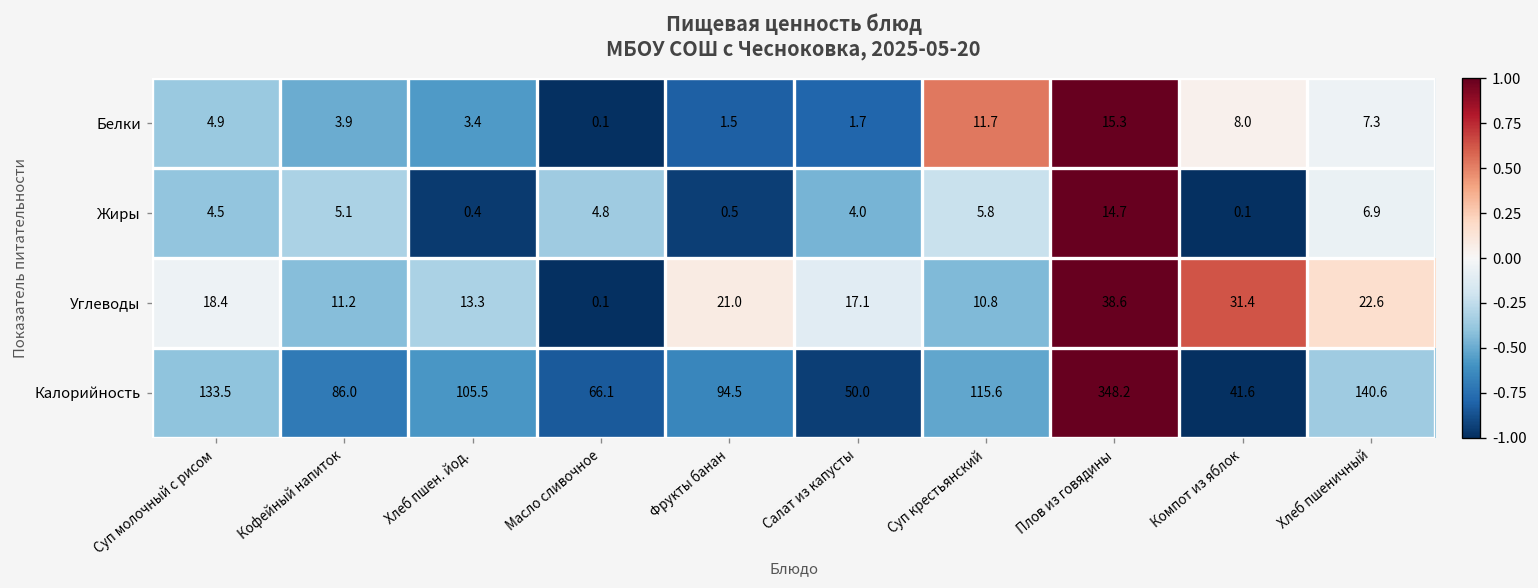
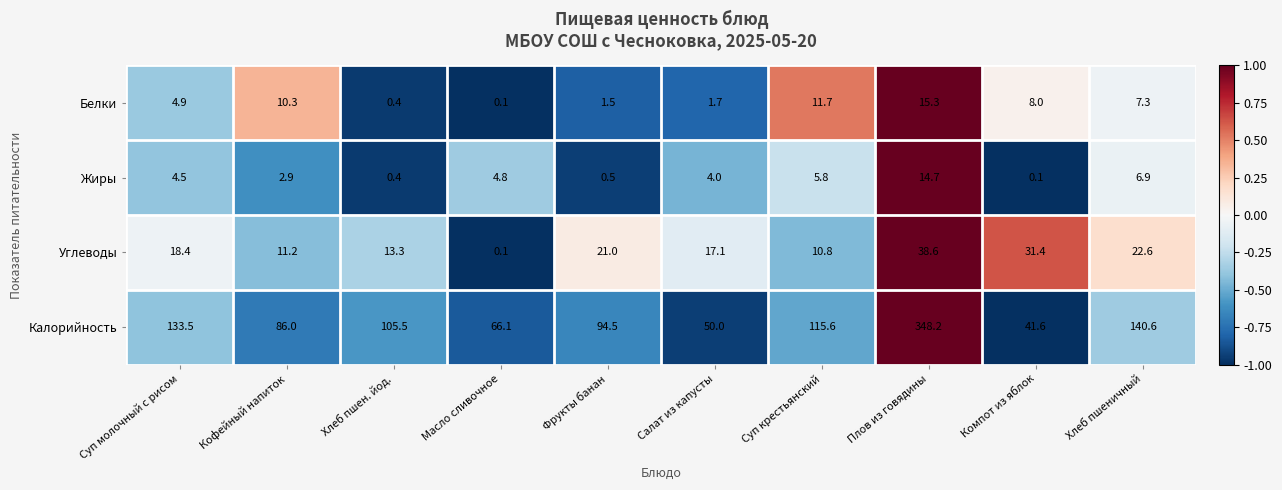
  {
    "Белки": {
      "Суп молочный с рисом": 4.9,
-     "Кофейный напиток": 3.9,
-     "Хлеб пшен. йод.": 3.4,
+     "Кофейный напиток": 10.3,
+     "Хлеб пшен. йод.": 0.4,
      "Масло сливочное": 0.1,
      "Фрукты банан": 1.5,
      "Салат из капусты": 1.7,
      "Суп крестьянский": 11.7,
      "Плов из говядины": 15.3,
      "Компот из яблок": 8.0,
      "Хлеб пшеничный": 7.3
    },
    "Жиры": {
      "Суп молочный с рисом": 4.5,
-     "Кофейный напиток": 5.1,
+     "Кофейный напиток": 2.9,
      "Хлеб пшен. йод.": 0.4,
      "Масло сливочное": 4.8,
      "Фрукты банан": 0.5,
      "Салат из капусты": 4.0,
      "Суп крестьянский": 5.8,
      "Плов из говядины": 14.7,
      "Компот из яблок": 0.1,
      "Хлеб пшеничный": 6.9
    },
    "Углеводы": {
      "Суп молочный с рисом": 18.4,
      "Кофейный напиток": 11.2,
      "Хлеб пшен. йод.": 13.3,
      "Масло сливочное": 0.1,
      "Фрукты банан": 21.0,
      "Салат из капусты": 17.1,
      "Суп крестьянский": 10.8,
      "Плов из говядины": 38.6,
      "Компот из яблок": 31.4,
      "Хлеб пшеничный": 22.6
    },
    "Калорийность": {
      "Суп молочный с рисом": 133.5,
      "Кофейный напиток": 86.0,
      "Хлеб пшен. йод.": 105.5,
      "Масло сливочное": 66.1,
      "Фрукты банан": 94.5,
      "Салат из капусты": 50.0,
      "Суп крестьянский": 115.6,
      "Плов из говядины": 348.2,
      "Компот из яблок": 41.6,
      "Хлеб пшеничный": 140.6
    }
  }
